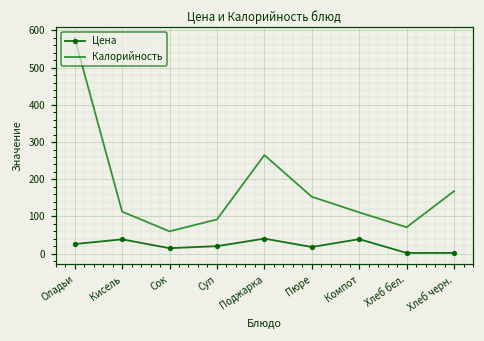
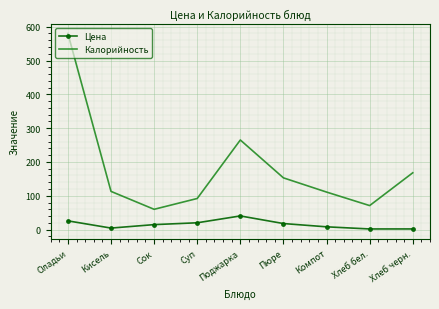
  {
    "Цена": {
      "Оладьи": 30,
-     "Кисель": 40,
+     "Кисель": 0,
      "Сок": 10,
      "Суп": 20,
      "Поджарка": 40,
      "Пюре": 20,
-     "Компот": 40,
+     "Компот": 10,
      "Хлеб бел.": 0,
      "Хлеб черн.": 0
    },
    "Калорийность": {
      "Кисель": 110,
      "Сок": 60,
      "Суп": 90,
      "Поджарка": 270,
      "Пюре": 150,
      "Компот": 110,
      "Хлеб бел.": 70,
      "Хлеб черн.": 170
    }
  }
